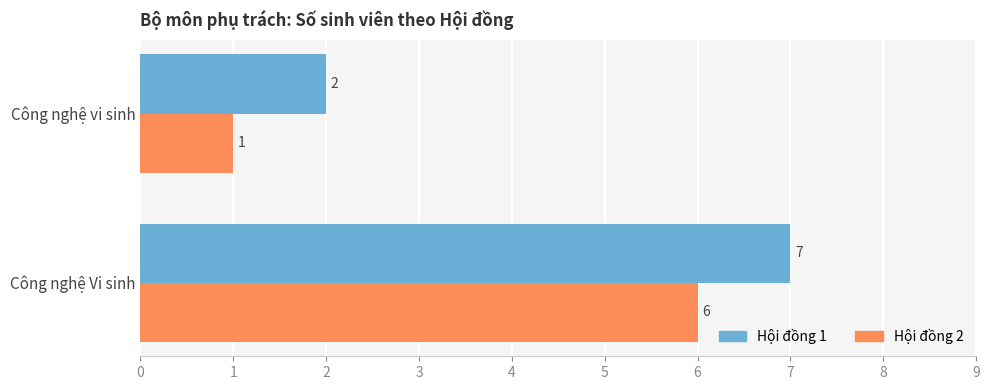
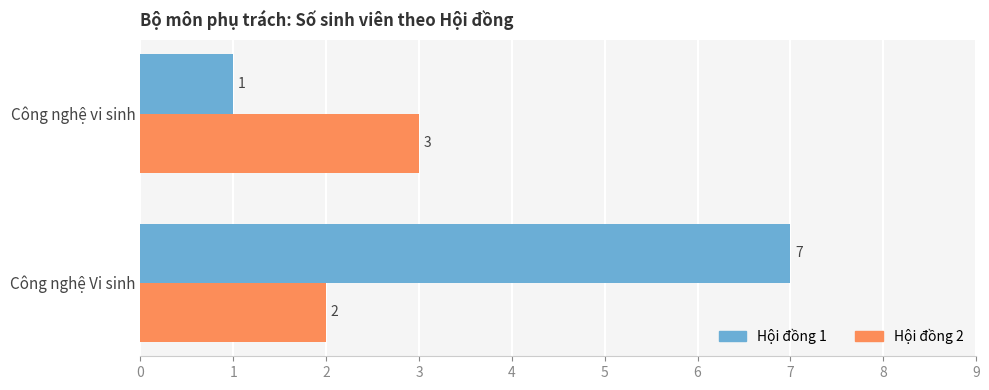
  {
    "Hội đồng 1": {
-     "Công nghệ vi sinh": 2,
+     "Công nghệ vi sinh": 1,
      "Công nghệ Vi sinh": 7
    },
    "Hội đồng 2": {
-     "Công nghệ vi sinh": 1,
-     "Công nghệ Vi sinh": 6
+     "Công nghệ vi sinh": 3,
+     "Công nghệ Vi sinh": 2
    }
  }
